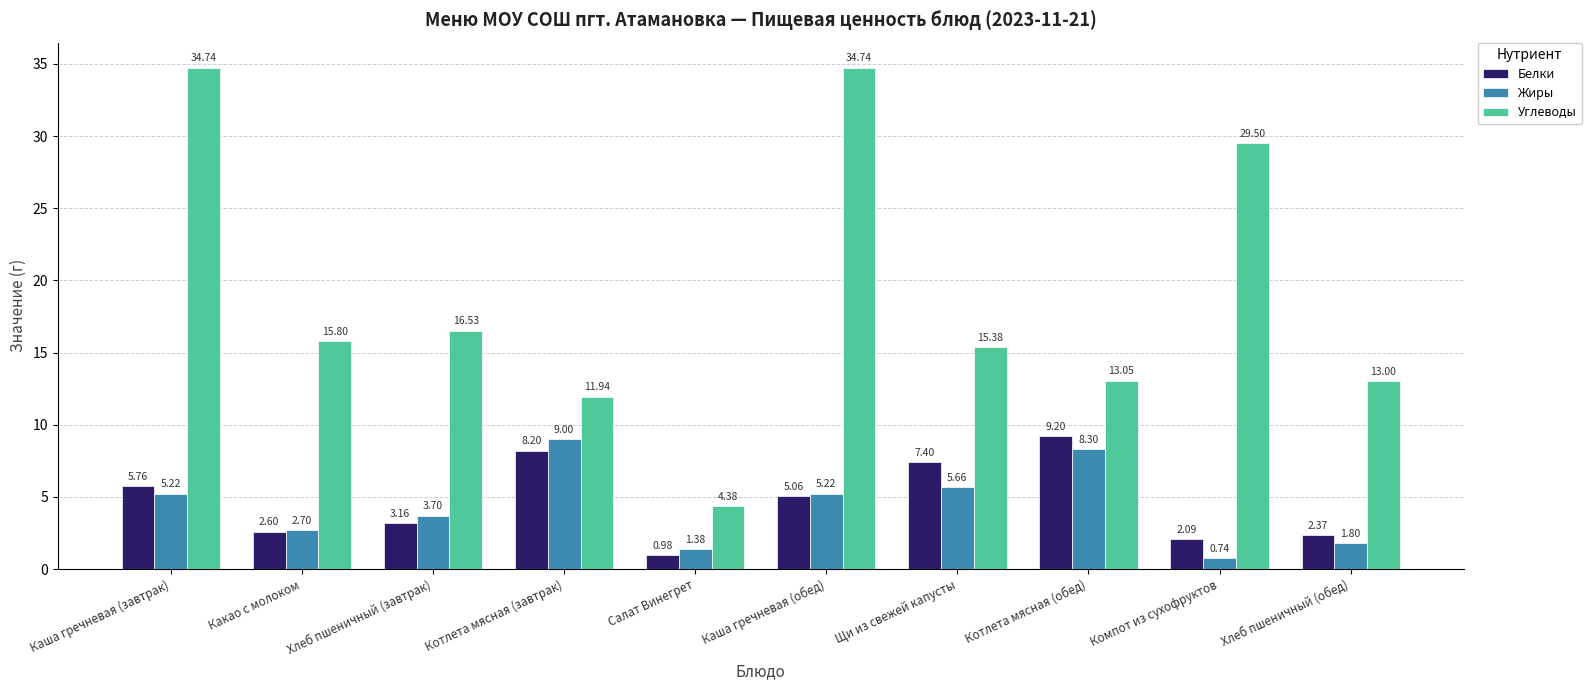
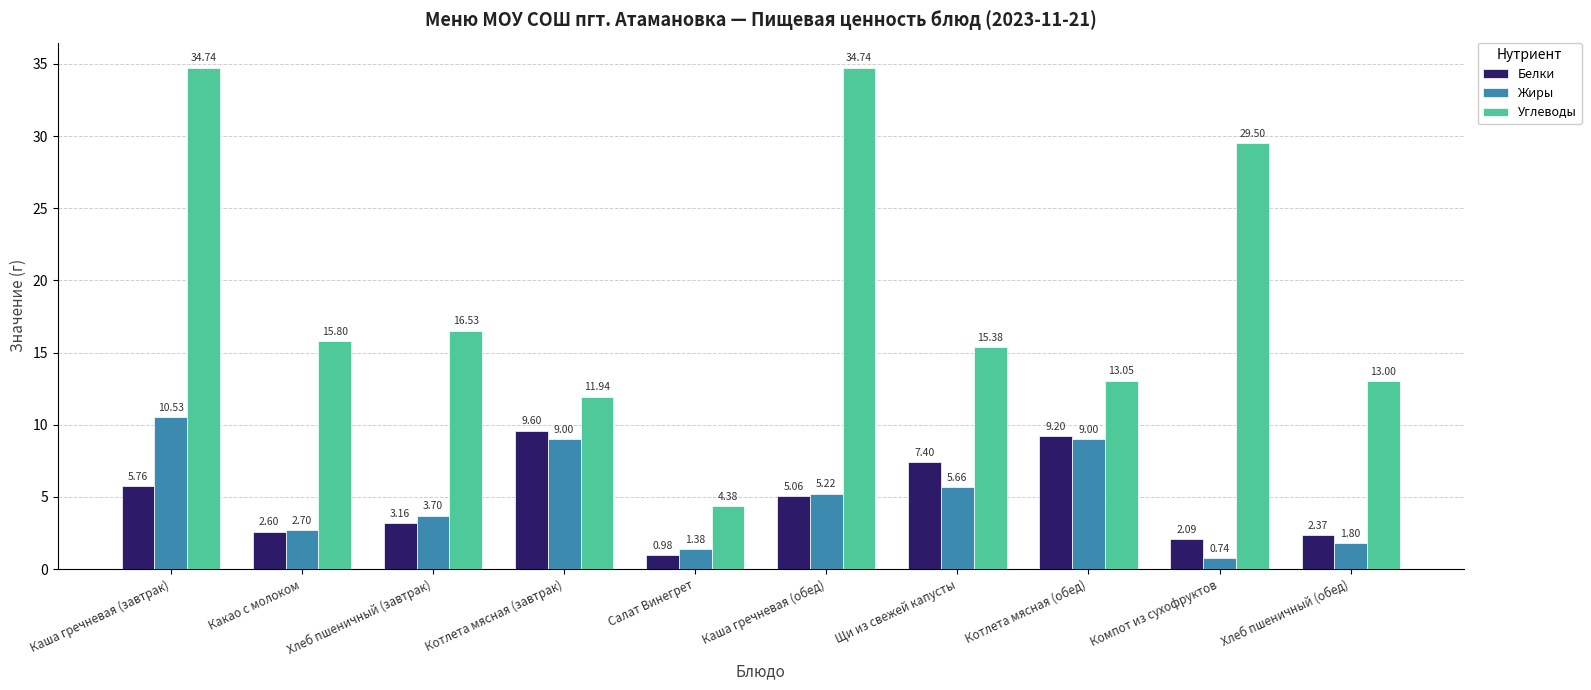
  {
    "Белки": {
      "Каша гречневая (завтрак)": 5.76,
      "Какао с молоком": 2.60,
      "Хлеб пшеничный (завтрак)": 3.16,
-     "Котлета мясная (завтрак)": 8.20,
+     "Котлета мясная (завтрак)": 9.60,
      "Салат Винегрет": 0.98,
      "Каша гречневая (обед)": 5.06,
      "Щи из свежей капусты": 7.40,
      "Котлета мясная (обед)": 9.20,
      "Компот из сухофруктов": 2.09,
      "Хлеб пшеничный (обед)": 2.37
    },
    "Жиры": {
-     "Каша гречневая (завтрак)": 5.22,
+     "Каша гречневая (завтрак)": 10.53,
      "Какао с молоком": 2.70,
      "Хлеб пшеничный (завтрак)": 3.70,
      "Котлета мясная (завтрак)": 9.00,
      "Салат Винегрет": 1.38,
      "Каша гречневая (обед)": 5.22,
      "Щи из свежей капусты": 5.66,
-     "Котлета мясная (обед)": 8.30,
+     "Котлета мясная (обед)": 9.00,
      "Компот из сухофруктов": 0.74,
      "Хлеб пшеничный (обед)": 1.80
    },
    "Углеводы": {
      "Каша гречневая (завтрак)": 34.74,
      "Какао с молоком": 15.80,
      "Хлеб пшеничный (завтрак)": 16.53,
      "Котлета мясная (завтрак)": 11.94,
      "Салат Винегрет": 4.38,
      "Каша гречневая (обед)": 34.74,
      "Щи из свежей капусты": 15.38,
      "Котлета мясная (обед)": 13.05,
      "Компот из сухофруктов": 29.50,
      "Хлеб пшеничный (обед)": 13.00
    }
  }
